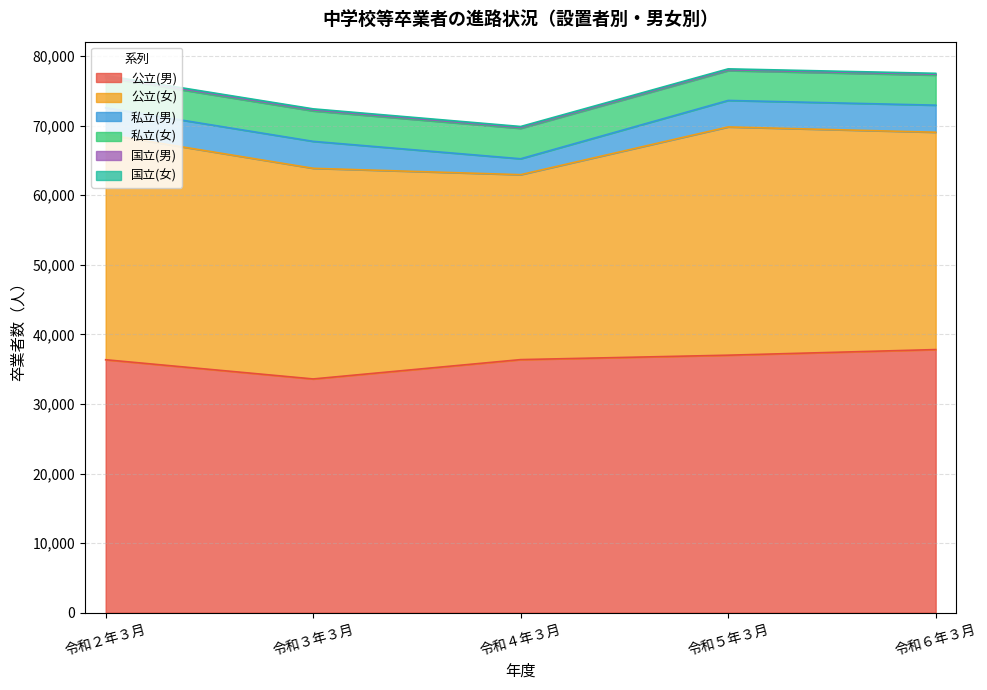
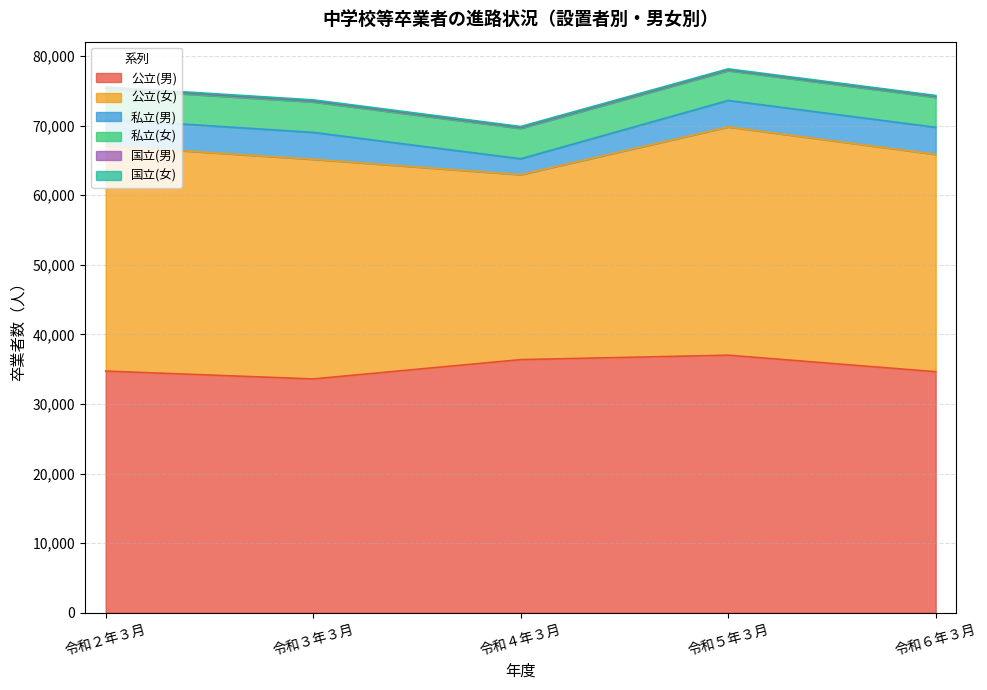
  {
    "公立(男)": {
-     "令和２年３月": "36,000",
+     "令和２年３月": "35,000",
      "令和３年３月": "34,000",
      "令和４年３月": "36,000",
      "令和５年３月": "37,000",
-     "令和６年３月": "38,000"
+     "令和６年３月": "35,000"
    },
    "公立(女)": {
-     "令和３年３月": "30,000",
+     "令和３年３月": "32,000",
      "令和４年３月": "27,000",
      "令和５年３月": "33,000",
      "令和６年３月": "31,000"
    },
    "私立(男)": {
      "令和３年３月": "4,000",
      "令和４年３月": "2,000",
      "令和５年３月": "4,000",
      "令和６年３月": "4,000"
    }
  }
